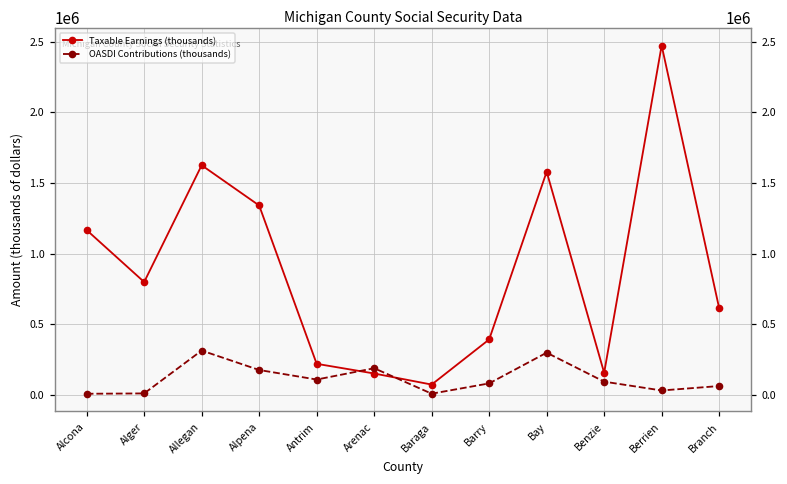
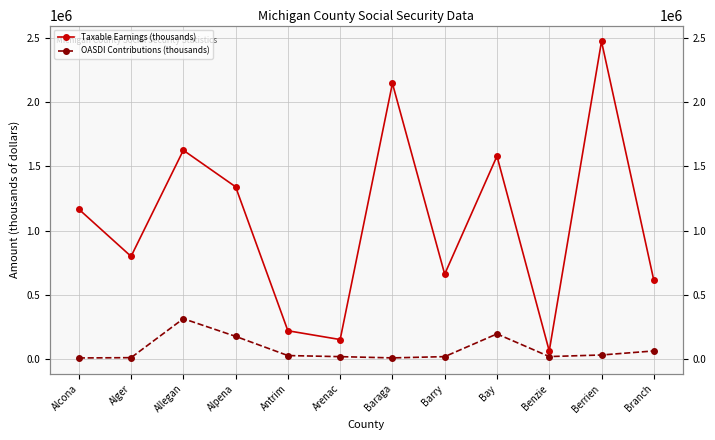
  {
    "Taxable Earnings (thousands)": {
      "Alcona": 1170000,
      "Alger": 800000,
      "Allegan": 1630000,
      "Alpena": 1340000,
      "Antrim": 220000,
      "Arenac": 150000,
-     "Baraga": 70000,
-     "Barry": 390000,
+     "Baraga": 2150000,
+     "Barry": 660000,
      "Bay": 1580000,
-     "Benzie": 160000,
+     "Benzie": 60000,
      "Berrien": 2470000,
      "Branch": 610000
    },
    "OASDI Contributions (thousands)": {
      "Alcona": 10000,
      "Alger": 10000,
      "Allegan": 310000,
      "Alpena": 180000,
-     "Antrim": 110000,
-     "Arenac": 190000,
+     "Antrim": 30000,
+     "Arenac": 20000,
      "Baraga": 10000,
-     "Barry": 80000,
-     "Bay": 300000,
-     "Benzie": 90000,
+     "Barry": 20000,
+     "Bay": 200000,
+     "Benzie": 20000,
      "Berrien": 30000,
      "Branch": 60000
    }
  }
